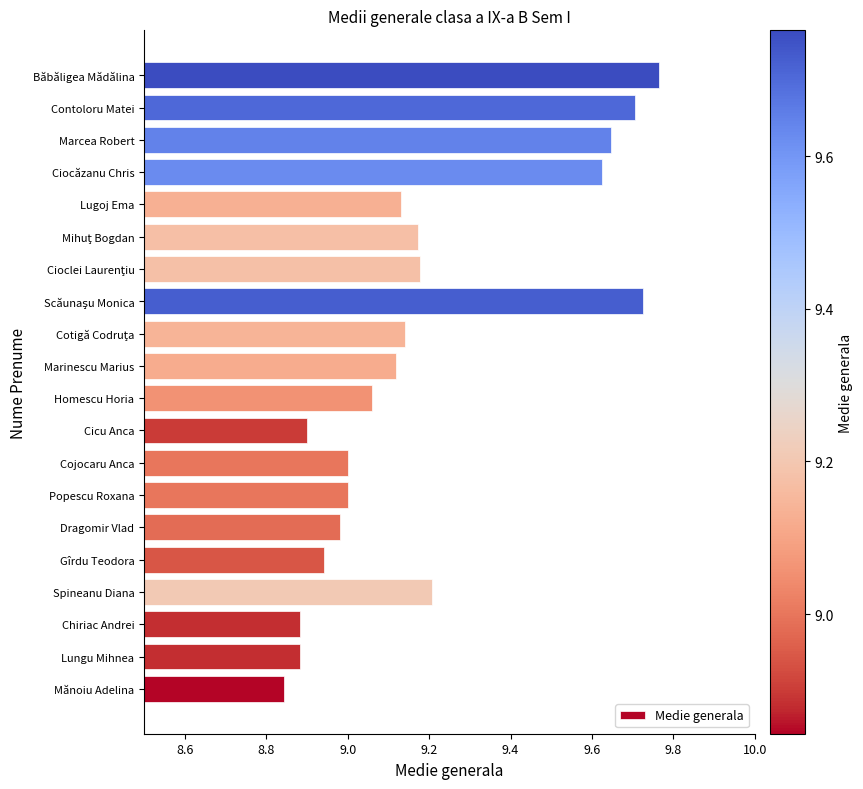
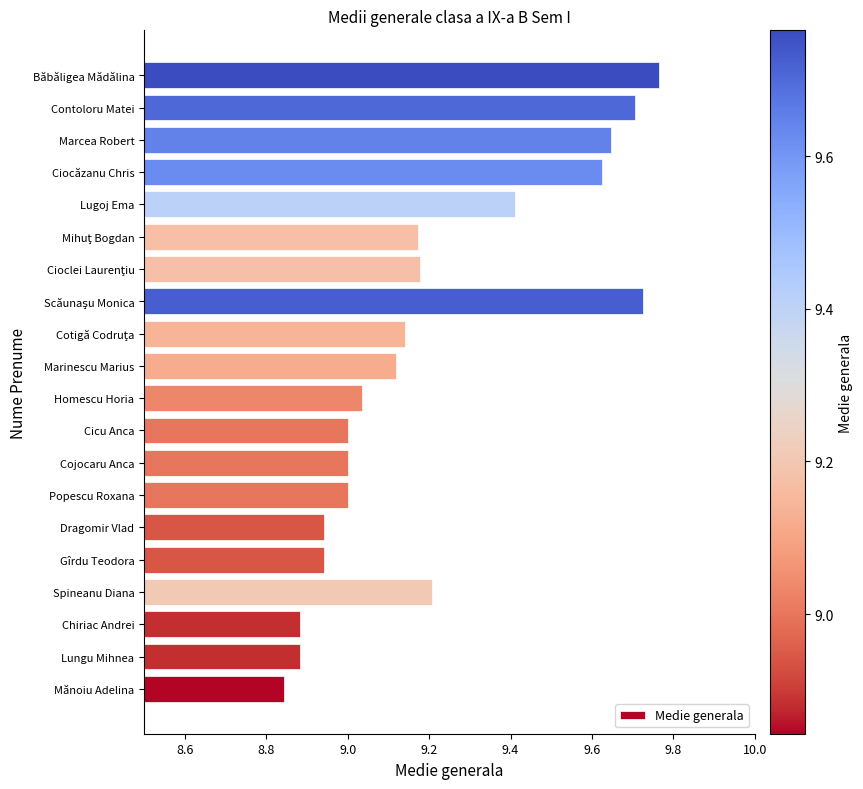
  {
    "Băbăligea Mădălina": 9.76,
    "Contoloru Matei": 9.71,
    "Marcea Robert": 9.65,
    "Ciocăzanu Chris": 9.63,
-   "Lugoj Ema": 9.13,
+   "Lugoj Ema": 9.41,
    "Mihuţ Bogdan": 9.17,
    "Cioclei Laurenţiu": 9.18,
    "Scăunaşu Monica": 9.73,
    "Cotigă Codruţa": 9.14,
    "Marinescu Marius": 9.12,
-   "Homescu Horia": 9.06,
-   "Cicu Anca": 8.9,
+   "Homescu Horia": 9.03,
+   "Cicu Anca": 9.0,
    "Cojocaru Anca": 9.00,
    "Popescu Roxana": 9.00,
-   "Dragomir Vlad": 8.98,
+   "Dragomir Vlad": 8.94,
    "Gîrdu Teodora": 8.94,
    "Spineanu Diana": 9.21,
    "Chiriac Andrei": 8.88,
    "Lungu Mihnea": 8.88,
    "Mănoiu Adelina": 8.84
  }
